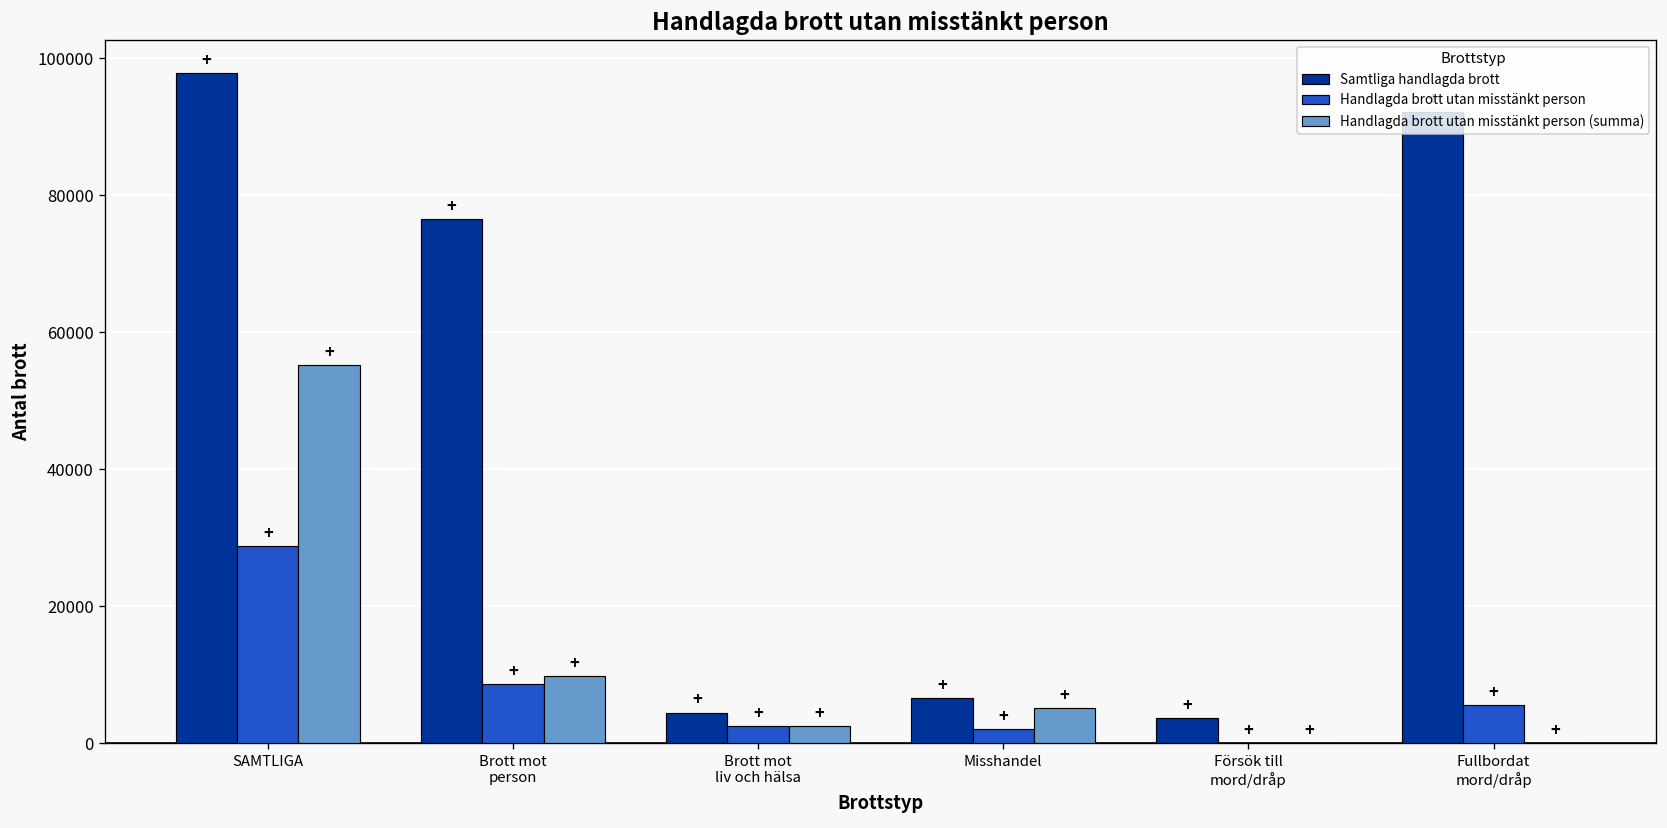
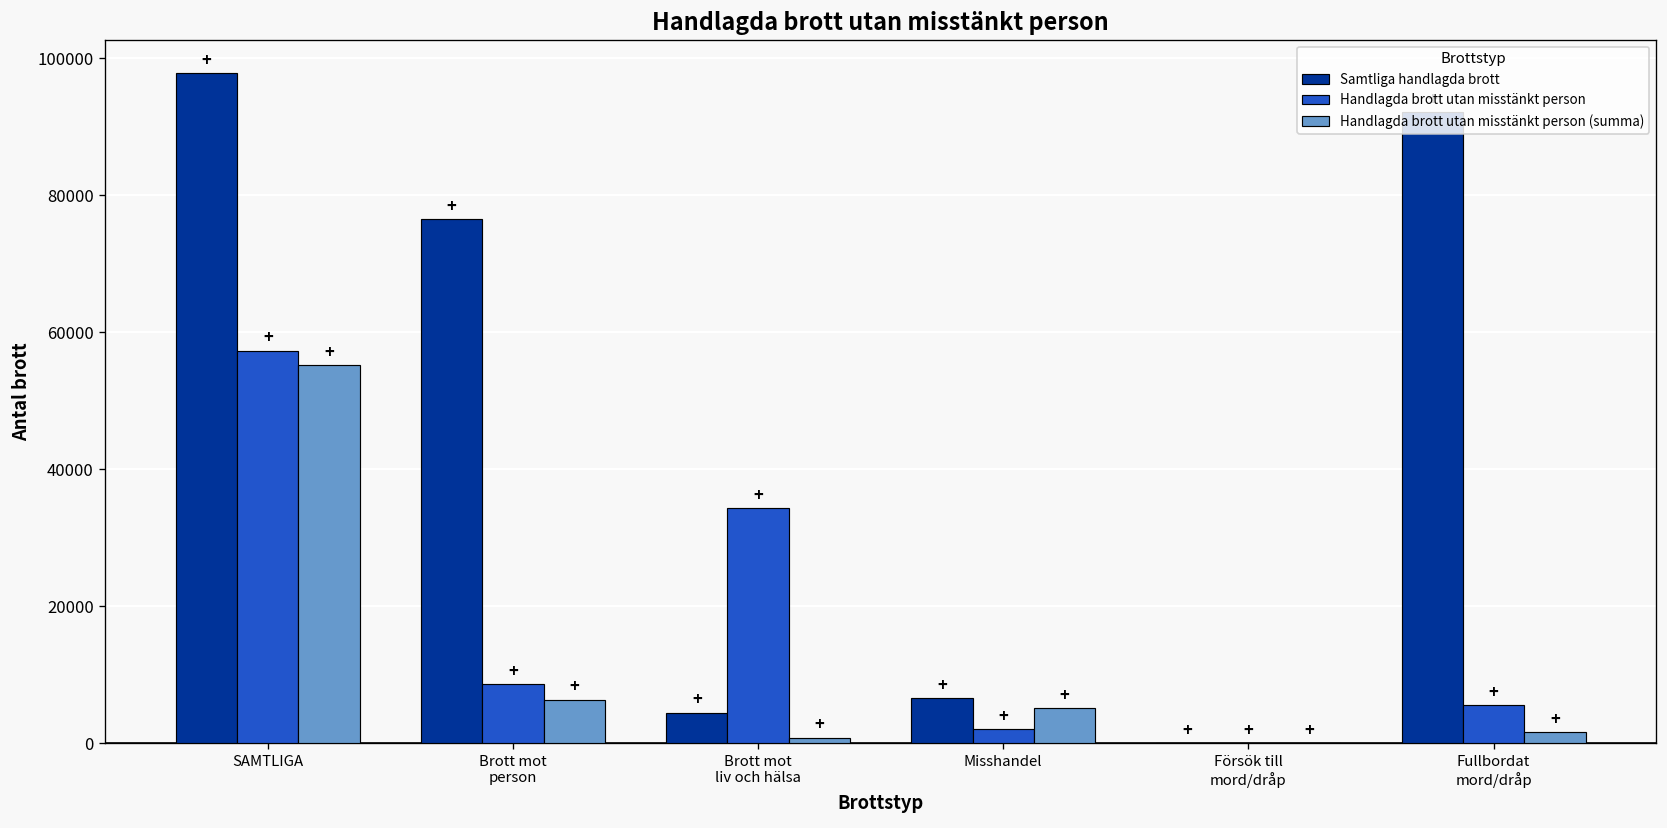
  {
    "Samtliga handlagda brott": {
      "SAMTLIGA": 98000,
      "Brott mot person": 76000,
      "Brott mot liv och hälsa": 4000,
      "Misshandel": 7000,
-     "Försök till mord/dråp": 4000
+     "Försök till mord/dråp": 0
    },
    "Handlagda brott utan misstänkt person": {
-     "SAMTLIGA": 29000,
+     "SAMTLIGA": 57000,
      "Brott mot person": 9000,
-     "Brott mot liv och hälsa": 3000,
+     "Brott mot liv och hälsa": 34000,
      "Misshandel": 2000,
      "Fullbordat mord/dråp": 6000
    },
    "Handlagda brott utan misstänkt person (summa)": {
      "SAMTLIGA": 55000,
-     "Brott mot person": 10000,
-     "Brott mot liv och hälsa": 2000,
+     "Brott mot person": 6000,
+     "Brott mot liv och hälsa": 1000,
      "Misshandel": 5000,
-     "Fullbordat mord/dråp": 0
+     "Fullbordat mord/dråp": 2000
    }
  }
